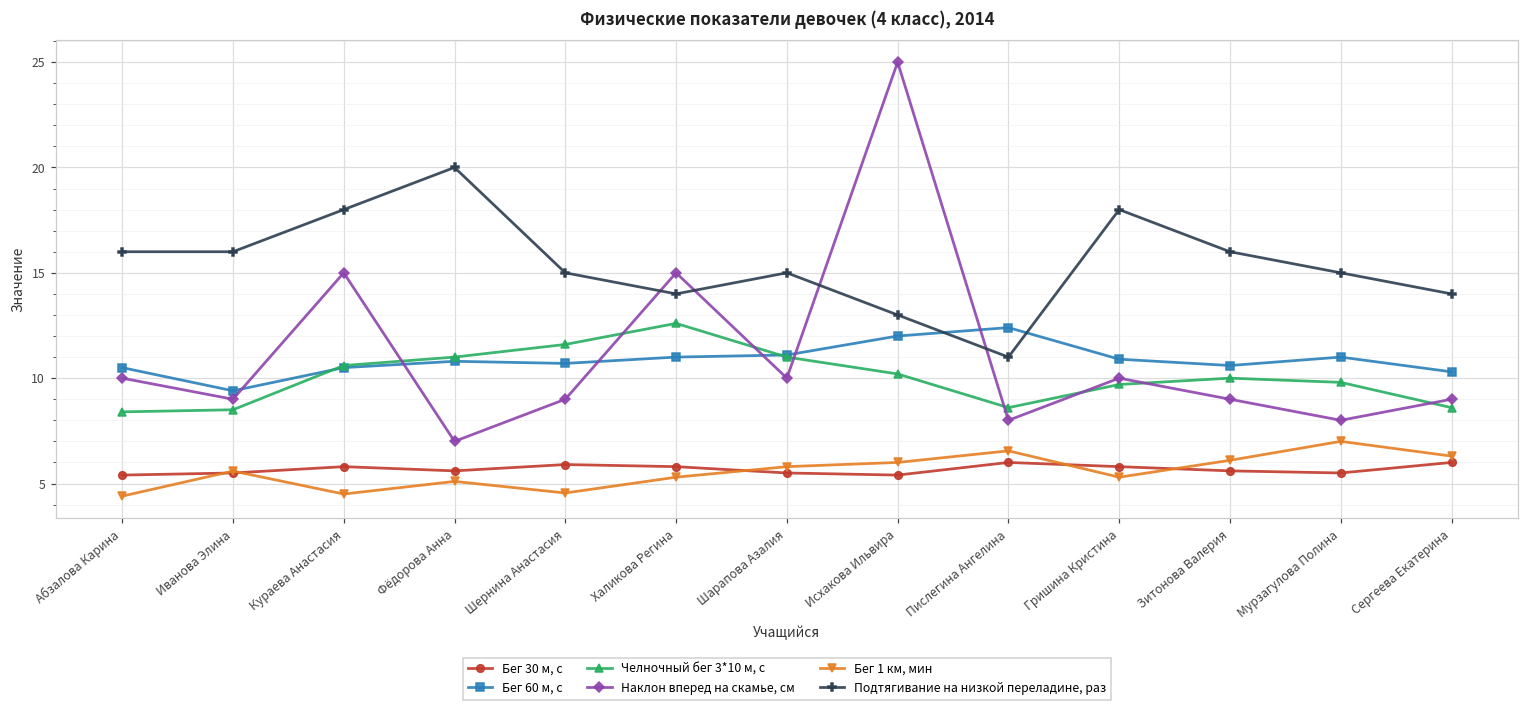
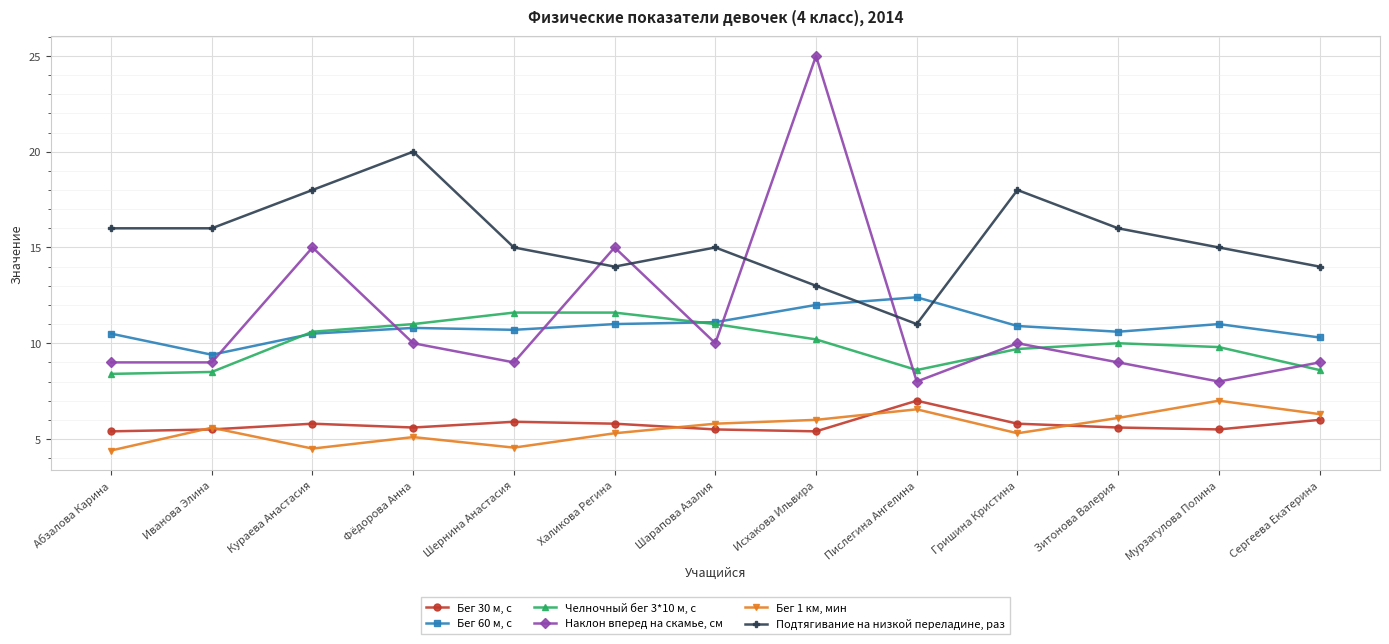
  {
    "Бег 30 м, с": {
      "Абзалова Карина": 5.4,
      "Кураева Анастасия": 5.8,
      "Фёдорова Анна": 5.6,
      "Шернина Анастасия": 6,
      "Халикова Регина": 5.8,
      "Шарапова Азалия": 5.5,
      "Исхакова Ильвира": 5.4,
-     "Пислегина Ангелина": 6,
+     "Пислегина Ангелина": 7,
      "Гришина Кристина": 5.8,
      "Зитонова Валерия": 5.6,
      "Мурзагулова Полина": 5.5,
      "Сергеева Екатерина": 6
    },
    "Бег 60 м, с": {
      "Абзалова Карина": 10.5,
      "Иванова Элина": 9.4,
      "Фёдорова Анна": 10.8,
      "Шернина Анастасия": 10.7,
      "Халикова Регина": 11.0,
      "Исхакова Ильвира": 12.0,
      "Пислегина Ангелина": 12.4,
      "Гришина Кристина": 10.9,
      "Зитонова Валерия": 10.6,
      "Мурзагулова Полина": 11.0,
      "Сергеева Екатерина": 10.3
    },
    "Челночный бег 3*10 м, с": {
      "Абзалова Карина": 8.4,
      "Иванова Элина": 8.5,
      "Фёдорова Анна": 11.0,
      "Шернина Анастасия": 11.6,
-     "Халикова Регина": 12.6,
+     "Халикова Регина": 11.6,
      "Исхакова Ильвира": 10.2,
      "Пислегина Ангелина": 8.6,
      "Гришина Кристина": 9.7,
      "Зитонова Валерия": 10.0,
      "Мурзагулова Полина": 9.8,
      "Сергеева Екатерина": 8.6
    },
    "Наклон вперед на скамье, см": {
-     "Абзалова Карина": 10,
+     "Абзалова Карина": 9,
      "Иванова Элина": 9,
      "Кураева Анастасия": 15,
-     "Фёдорова Анна": 7,
+     "Фёдорова Анна": 10,
      "Шернина Анастасия": 9,
      "Халикова Регина": 15,
      "Шарапова Азалия": 10,
      "Исхакова Ильвира": 25,
      "Пислегина Ангелина": 8,
      "Гришина Кристина": 10,
      "Зитонова Валерия": 9,
      "Мурзагулова Полина": 8,
      "Сергеева Екатерина": 9
    },
    "Бег 1 км, мин": {
      "Абзалова Карина": 4.4,
      "Кураева Анастасия": 4.5,
      "Фёдорова Анна": 5.1,
      "Шернина Анастасия": 4.6,
      "Халикова Регина": 5.3,
      "Шарапова Азалия": 5.8,
      "Исхакова Ильвира": 6.0,
      "Пислегина Ангелина": 6.6,
      "Гришина Кристина": 5.3,
      "Зитонова Валерия": 6.1,
      "Мурзагулова Полина": 7.0,
      "Сергеева Екатерина": 6.3
    },
    "Подтягивание на низкой переладине, раз": {
      "Абзалова Карина": 16.0,
      "Иванова Элина": 16.0,
      "Кураева Анастасия": 18.0,
      "Фёдорова Анна": 20.0,
      "Шернина Анастасия": 15.0,
      "Халикова Регина": 14.0,
      "Шарапова Азалия": 15.0,
      "Исхакова Ильвира": 13.0,
      "Пислегина Ангелина": 11.0,
      "Гришина Кристина": 18.0,
      "Зитонова Валерия": 16.0,
      "Мурзагулова Полина": 15.0,
      "Сергеева Екатерина": 14.0
    }
  }
